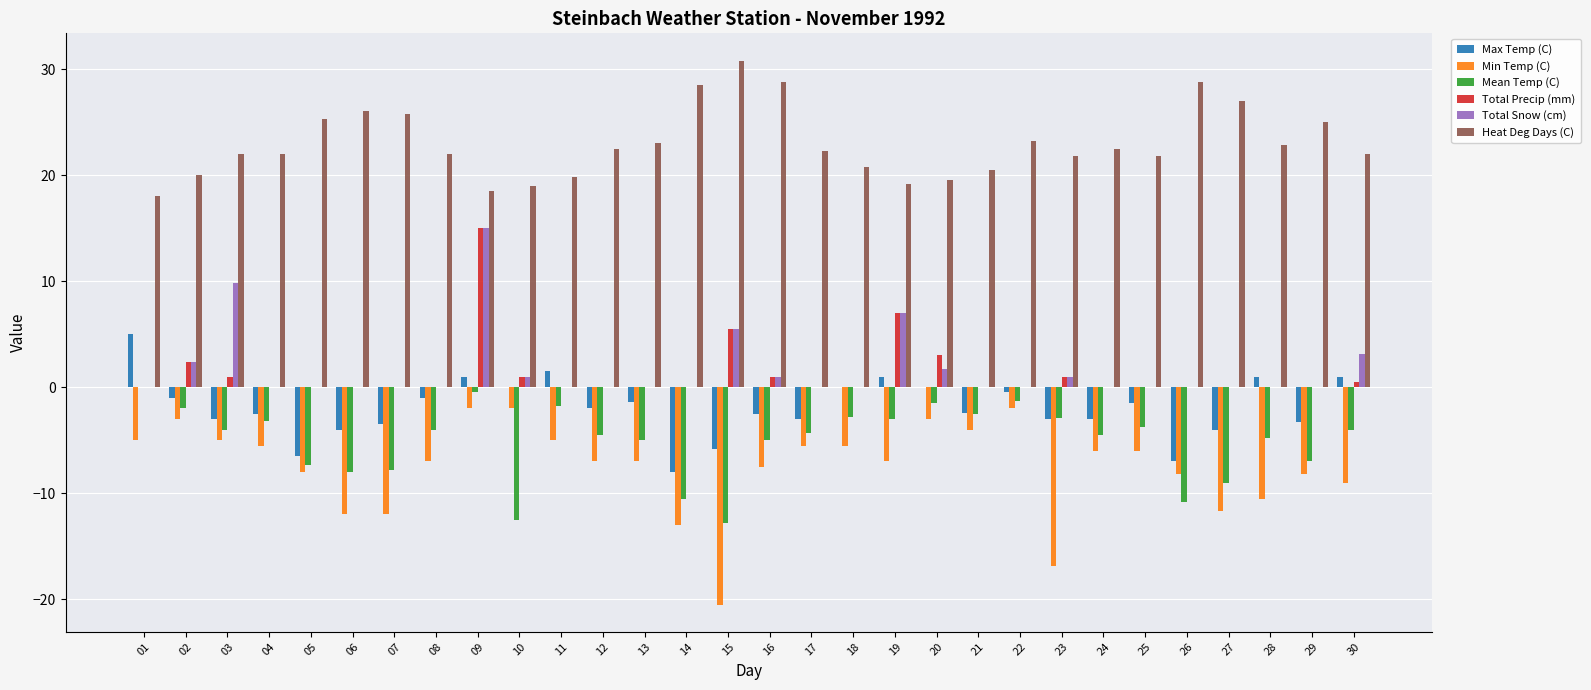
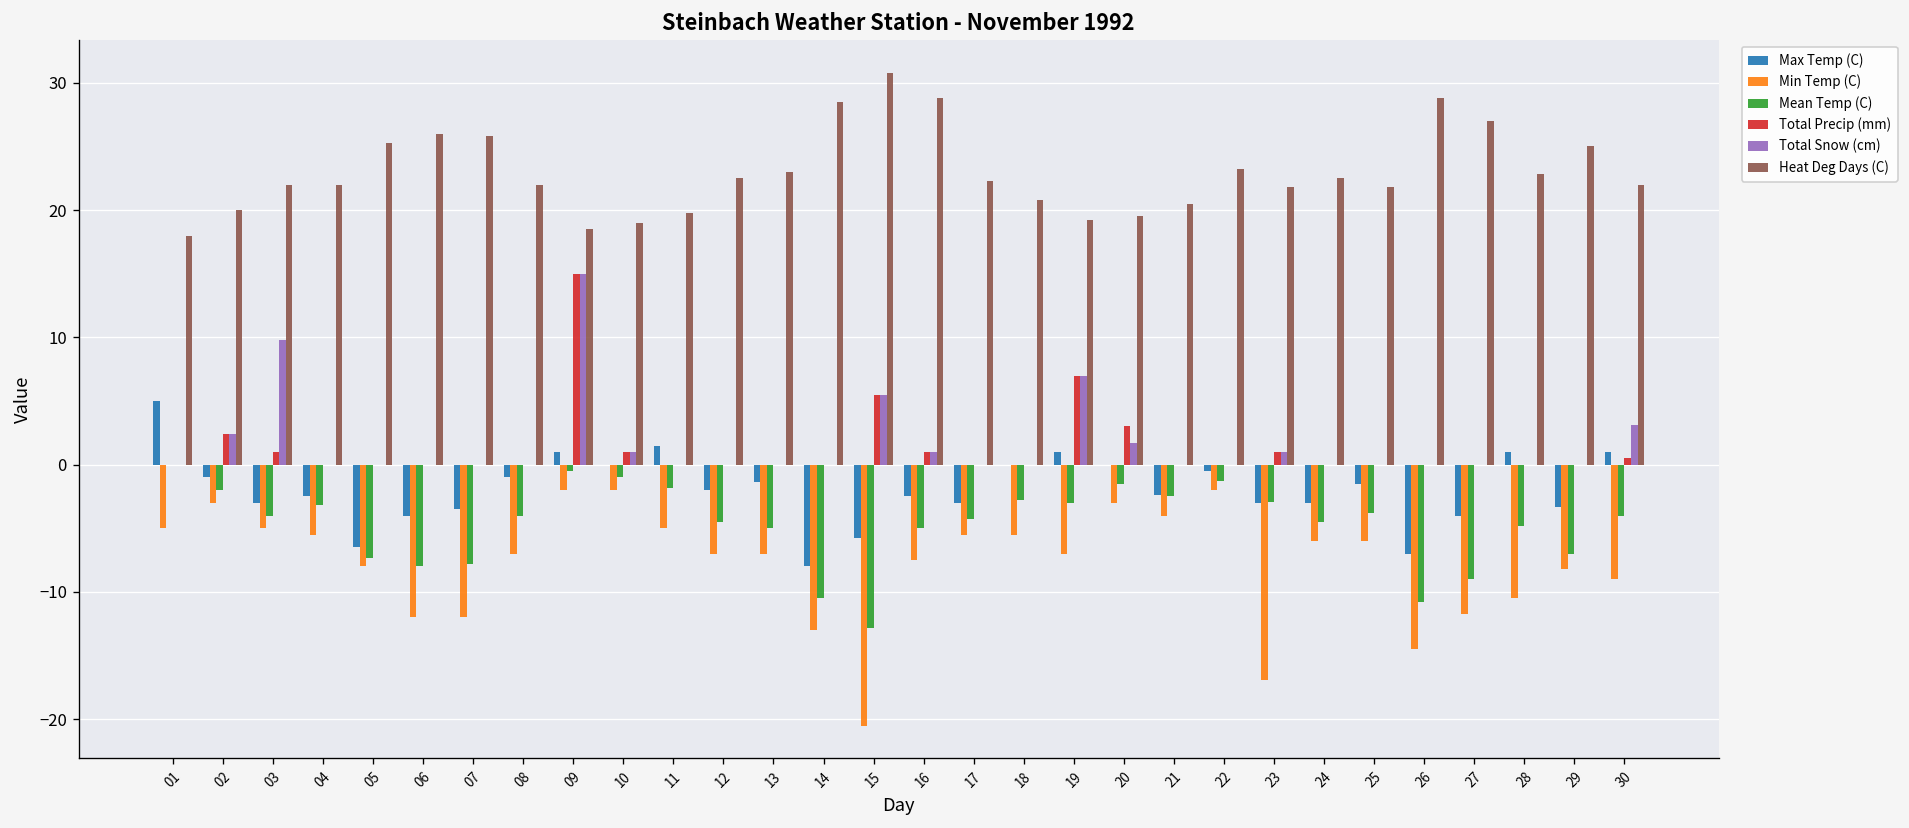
  {
    "Max Temp (C)": {
      "01": 5.0,
      "02": -1.0,
      "03": -3.0,
      "04": -2.5,
      "05": -6.5,
      "06": -4.0,
      "07": -3.5,
      "08": -1.0,
      "09": 1.0,
      "10": 0.0,
      "11": 1.5,
      "12": -2.0,
      "13": -1.4,
      "14": -8.0,
      "15": -5.8,
      "16": -2.5,
      "17": -3.0,
      "18": 0.0,
      "19": 1.0,
      "20": 0.0,
      "21": -2.4,
      "22": -0.5,
      "23": -3.0,
      "24": -3.0,
      "25": -1.5,
      "26": -7.0,
      "27": -4.0,
      "28": 1.0,
      "29": -3.3,
      "30": 1.0
    },
    "Min Temp (C)": {
      "01": -5.0,
      "02": -3.0,
      "03": -5.0,
      "04": -5.5,
      "05": -8.0,
      "06": -12.0,
      "07": -12.0,
      "08": -7.0,
      "09": -2.0,
      "10": -2.0,
      "11": -5.0,
      "12": -7.0,
      "13": -7.0,
      "14": -13.0,
      "15": -20.5,
      "16": -7.5,
      "17": -5.5,
      "18": -5.5,
      "19": -7.0,
      "20": -3.0,
      "21": -4.0,
      "22": -2.0,
      "23": -16.9,
      "24": -6.0,
      "25": -6.0,
-     "26": -8.2,
+     "26": -14.5,
      "27": -11.7,
      "28": -10.5,
      "29": -8.2,
      "30": -9.0
    },
    "Mean Temp (C)": {
      "01": 0.0,
      "02": -2.0,
      "03": -4.0,
      "04": -3.2,
      "05": -7.3,
      "06": -8.0,
      "07": -7.8,
      "08": -4.0,
      "09": -0.5,
-     "10": -12.5,
+     "10": -1.0,
      "11": -1.8,
      "12": -4.5,
      "13": -5.0,
      "14": -10.5,
      "15": -12.8,
      "16": -5.0,
      "17": -4.3,
      "18": -2.8,
      "19": -3.0,
      "20": -1.5,
      "21": -2.5,
      "22": -1.3,
      "23": -2.9,
      "24": -4.5,
      "25": -3.8,
      "26": -10.8,
      "27": -9.0,
      "28": -4.8,
      "29": -7.0,
      "30": -4.0
    },
    "Total Precip (mm)": {
      "01": 0.0,
      "02": 2.4,
      "03": 1.0,
      "04": 0.0,
      "05": 0.0,
      "06": 0.0,
      "07": 0.0,
      "08": 0.0,
      "09": 15.0,
      "10": 1.0,
      "11": 0.0,
      "12": 0.0,
      "13": 0.0,
      "14": 0.0,
      "15": 5.5,
      "16": 1.0,
      "17": 0.0,
      "18": 0.0,
      "19": 7.0,
      "20": 3.0,
      "21": 0.0,
      "22": 0.0,
      "23": 1.0,
      "24": 0.0,
      "25": 0.0,
      "26": 0.0,
      "27": 0.0,
      "28": 0.0,
      "29": 0.0,
      "30": 0.5
    },
    "Total Snow (cm)": {
      "01": 0.0,
      "02": 2.4,
      "03": 9.8,
      "04": 0.0,
      "05": 0.0,
      "06": 0.0,
      "07": 0.0,
      "08": 0.0,
      "09": 15.0,
      "10": 1.0,
      "11": 0.0,
      "12": 0.0,
      "13": 0.0,
      "14": 0.0,
      "15": 5.5,
      "16": 1.0,
      "17": 0.0,
      "18": 0.0,
      "19": 7.0,
      "20": 1.7,
      "21": 0.0,
      "22": 0.0,
      "23": 1.0,
      "24": 0.0,
      "25": 0.0,
      "26": 0.0,
      "27": 0.0,
      "28": 0.0,
      "29": 0.0,
      "30": 3.1
    },
    "Heat Deg Days (C)": {
      "01": 18.0,
      "02": 20.0,
      "03": 22.0,
      "04": 22.0,
      "05": 25.3,
      "06": 26.0,
      "07": 25.8,
      "08": 22.0,
      "09": 18.5,
      "10": 19.0,
      "11": 19.8,
      "12": 22.5,
      "13": 23.0,
      "14": 28.5,
      "15": 30.8,
      "16": 28.8,
      "17": 22.3,
      "18": 20.8,
      "19": 19.2,
      "20": 19.5,
      "21": 20.5,
      "22": 23.2,
      "23": 21.8,
      "24": 22.5,
      "25": 21.8,
      "26": 28.8,
      "27": 27.0,
      "28": 22.8,
      "29": 25.0,
      "30": 22.0
    }
  }
